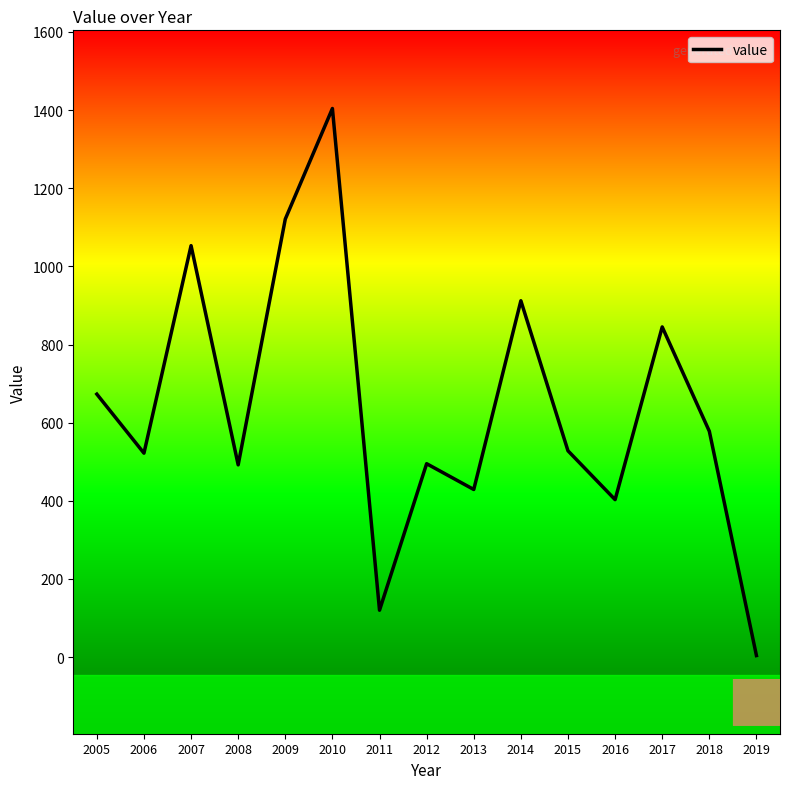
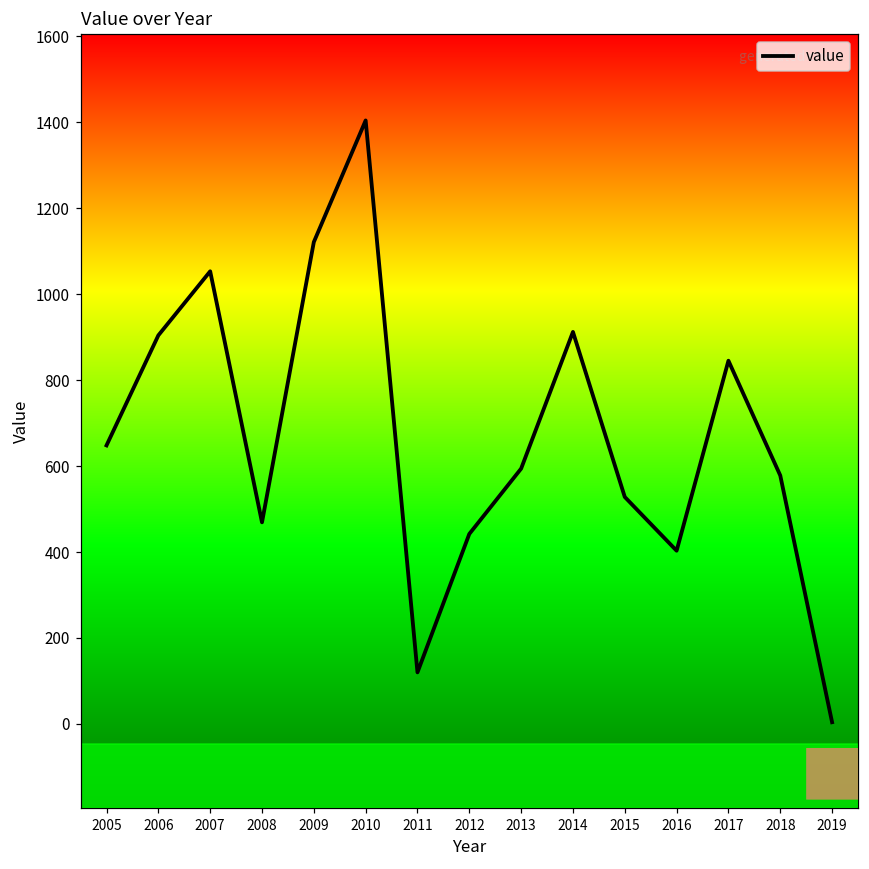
  {
-   "2005": 670,
-   "2006": 520,
+   "2005": 650,
+   "2006": 900,
    "2007": 1050,
-   "2008": 490,
+   "2008": 470,
    "2009": 1120,
    "2010": 1400,
    "2011": 120,
-   "2012": 500,
-   "2013": 430,
+   "2012": 440,
+   "2013": 590,
    "2014": 910,
    "2015": 530,
    "2016": 400,
    "2017": 850,
    "2018": 580,
    "2019": 0
  }
